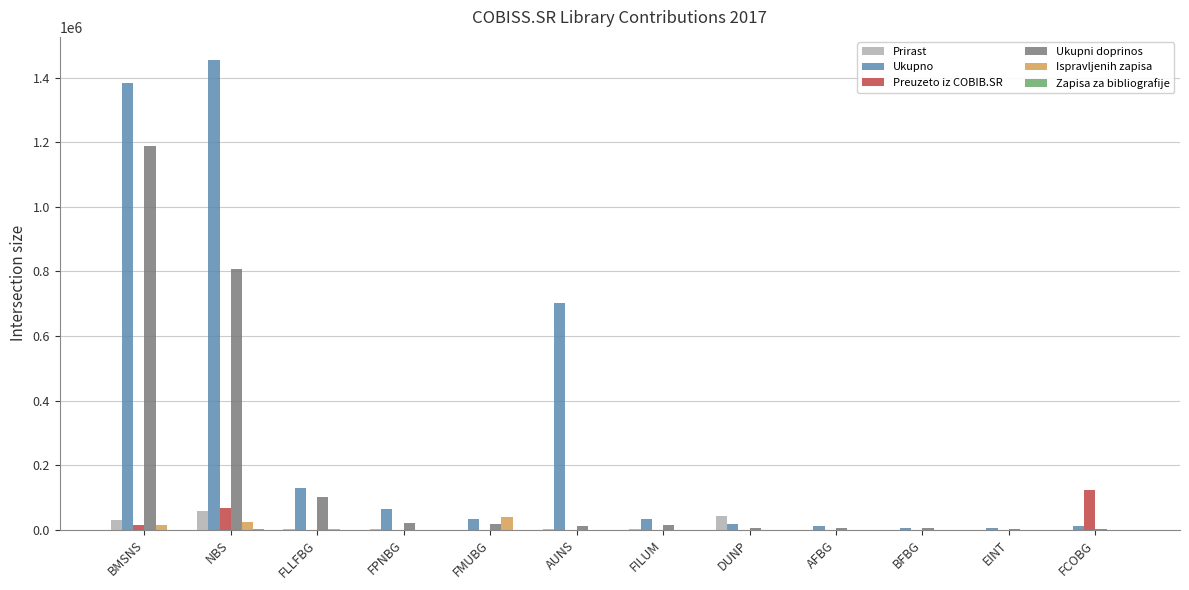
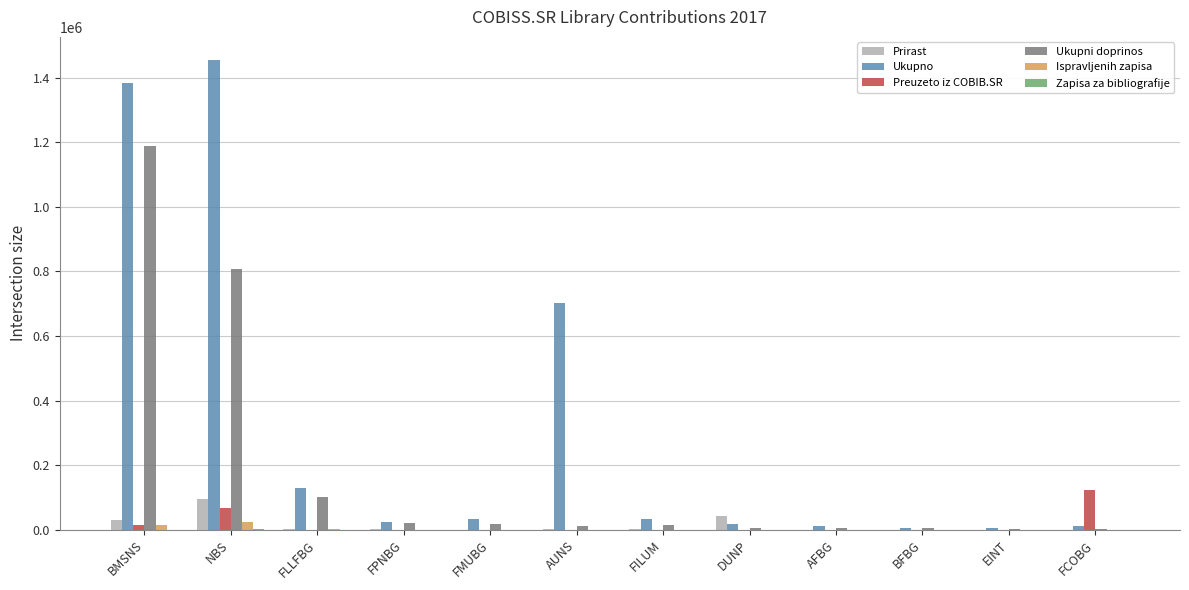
  {
    "Prirast": {
      "BMSNS": 30000,
-     "NBS": 60000,
+     "NBS": 100000,
      "DUNP": 40000
    },
    "Ukupno": {
      "BMSNS": 1380000,
      "NBS": 1450000,
      "FLLFBG": 130000,
-     "FPNBG": 60000,
+     "FPNBG": 20000,
      "FMUBG": 30000,
      "AUNS": 700000,
      "FILUM": 30000,
      "DUNP": 20000,
      "AFBG": 10000,
      "FCOBG": 10000
    },
    "Preuzeto iz COBIB.SR": {
      "BMSNS": 10000,
      "NBS": 70000,
      "FLLFBG": 0,
      "FCOBG": 120000
    },
    "Ispravljenih zapisa": {
      "BMSNS": 10000,
      "NBS": 30000,
-     "FMUBG": 40000
+     "FMUBG": 0
    }
  }
